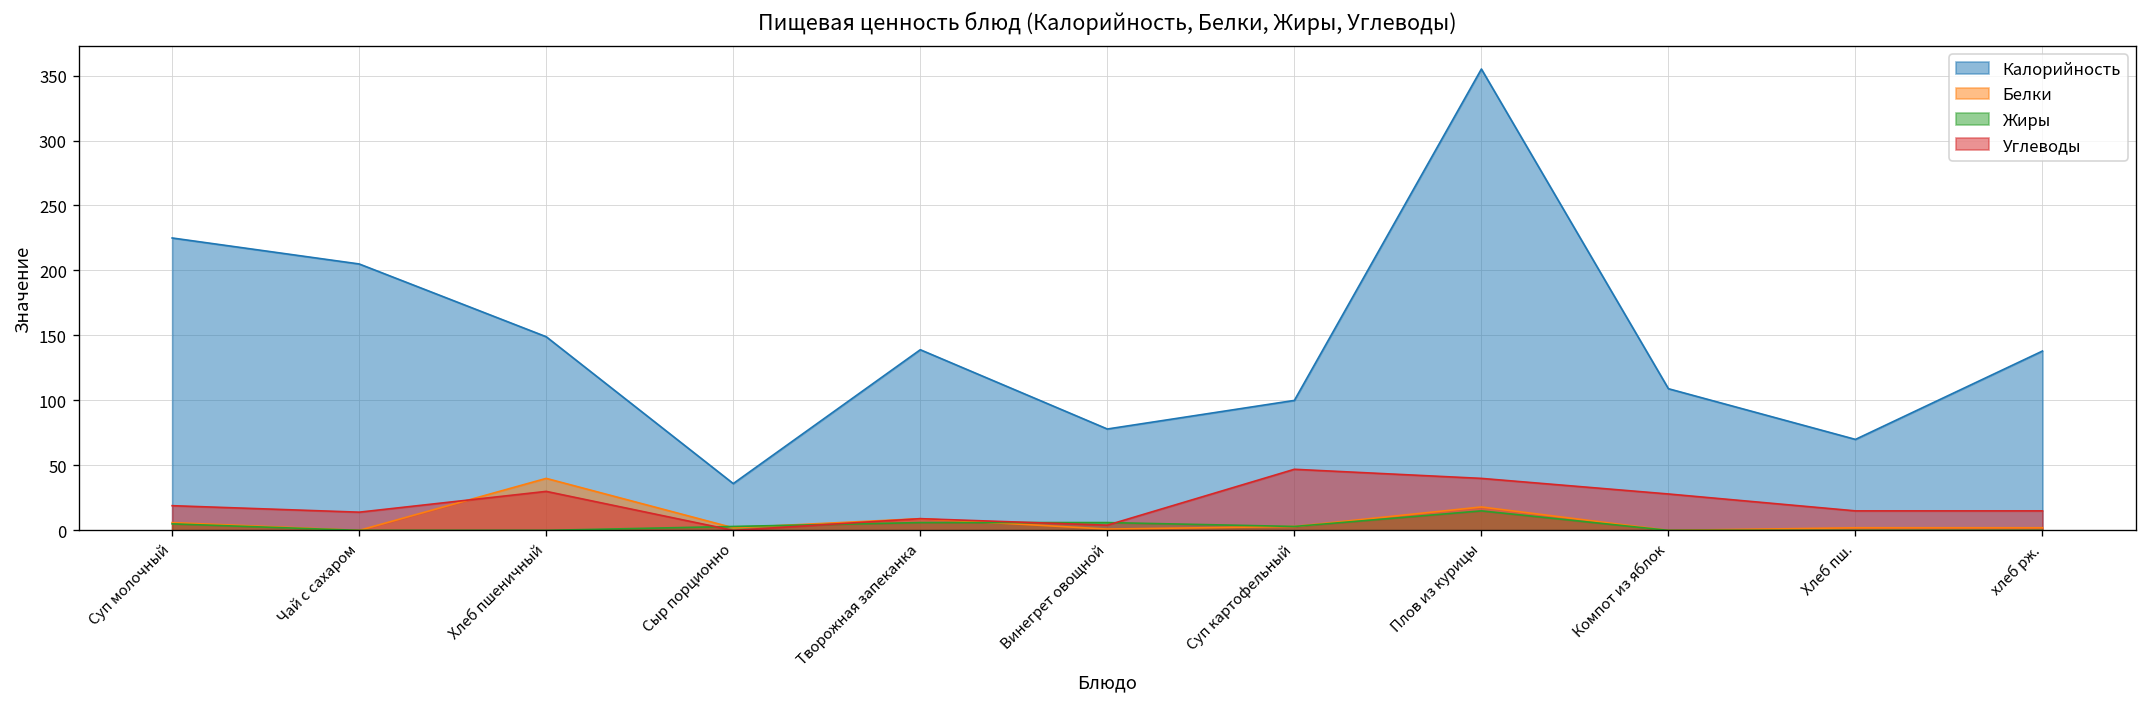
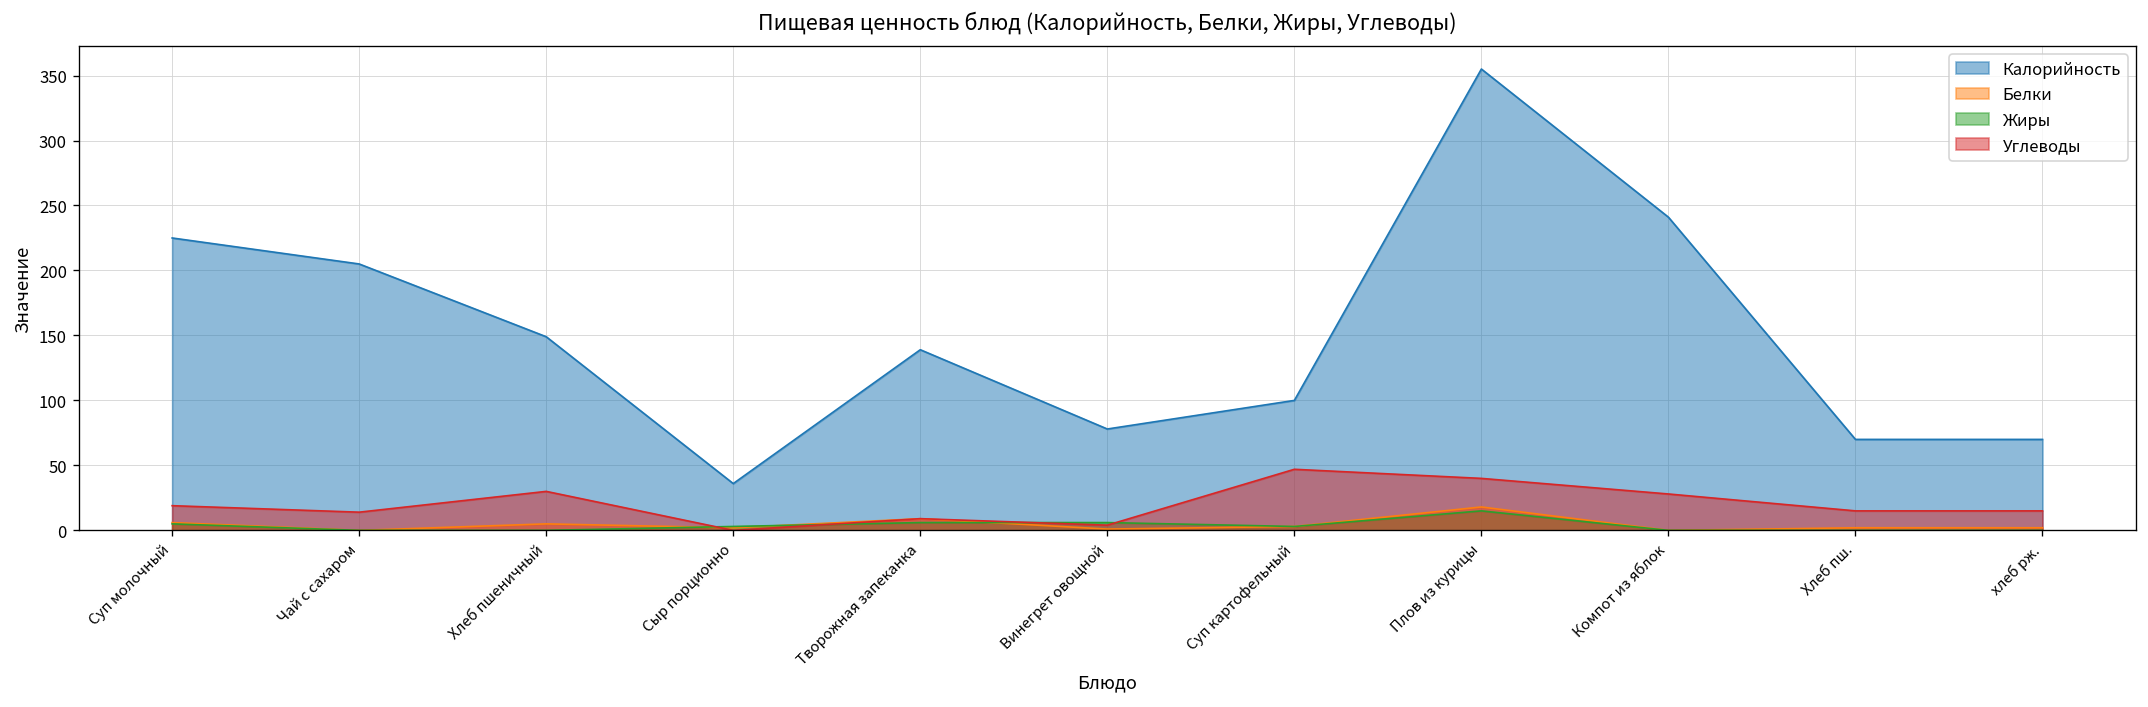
  {
    "Калорийность": {
      "Суп молочный": 225,
      "Чай с сахаром": 205,
      "Хлеб пшеничный": 149,
      "Сыр порционно": 36,
      "Творожная запеканка": 139,
      "Винегрет овощной": 78,
      "Суп картофельный": 100,
      "Плов из курицы": 355,
-     "Компот из яблок": 109,
+     "Компот из яблок": 241,
      "Хлеб пш.": 70,
-     "хлеб рж.": 138
+     "хлеб рж.": 70
    },
    "Белки": {
-     "Хлеб пшеничный": 40,
+     "Хлеб пшеничный": 5,
      "Винегрет овощной": 1,
      "Плов из курицы": 18
    },
    "Жиры": {
      "Хлеб пшеничный": 0,
      "Творожная запеканка": 6,
      "Плов из курицы": 15
    },
    "Углеводы": {
      "Суп молочный": 19,
      "Чай с сахаром": 14,
      "Хлеб пшеничный": 30,
      "Суп картофельный": 47,
      "Плов из курицы": 40,
      "Компот из яблок": 28,
      "Хлеб пш.": 15,
      "хлеб рж.": 15
    }
  }
